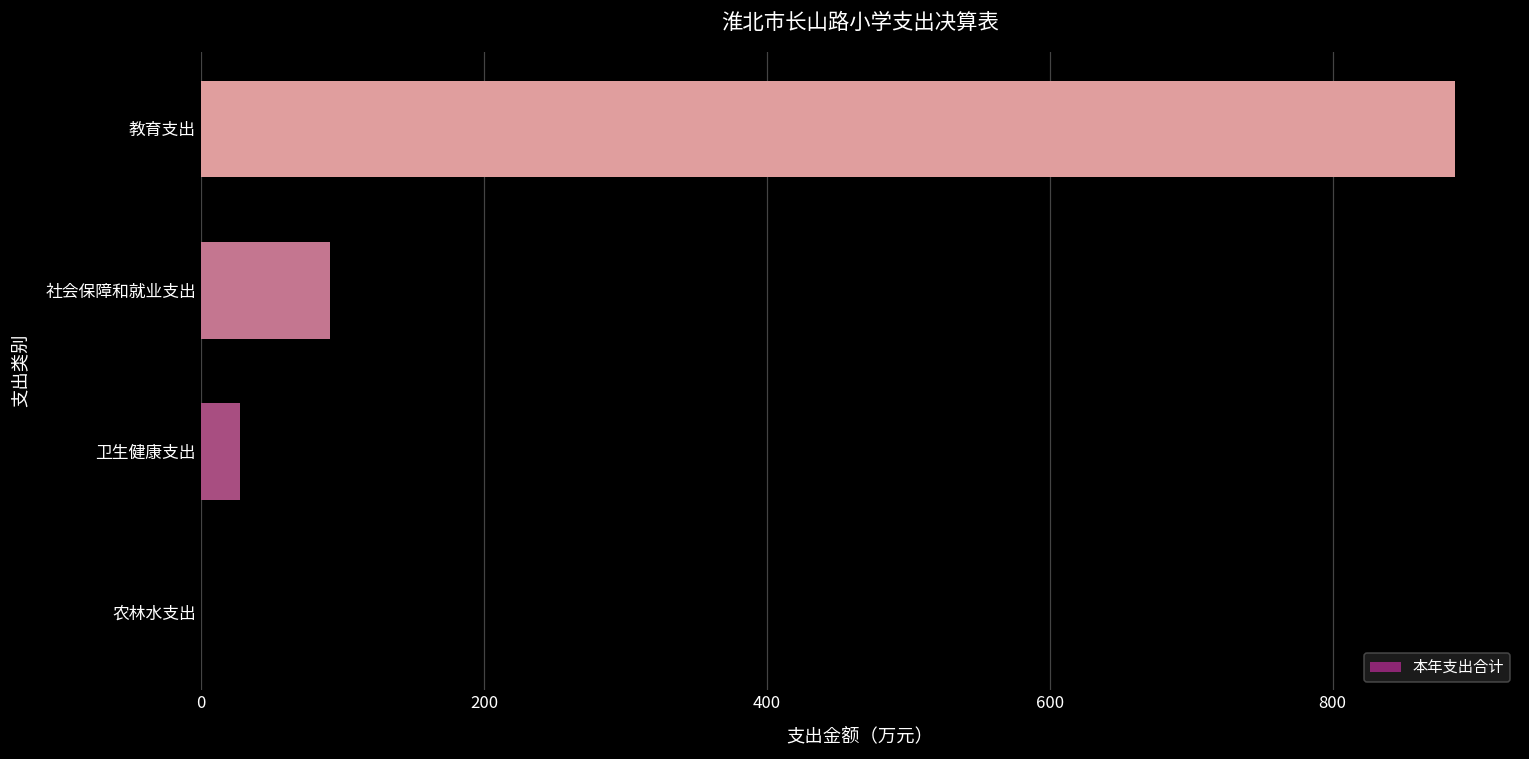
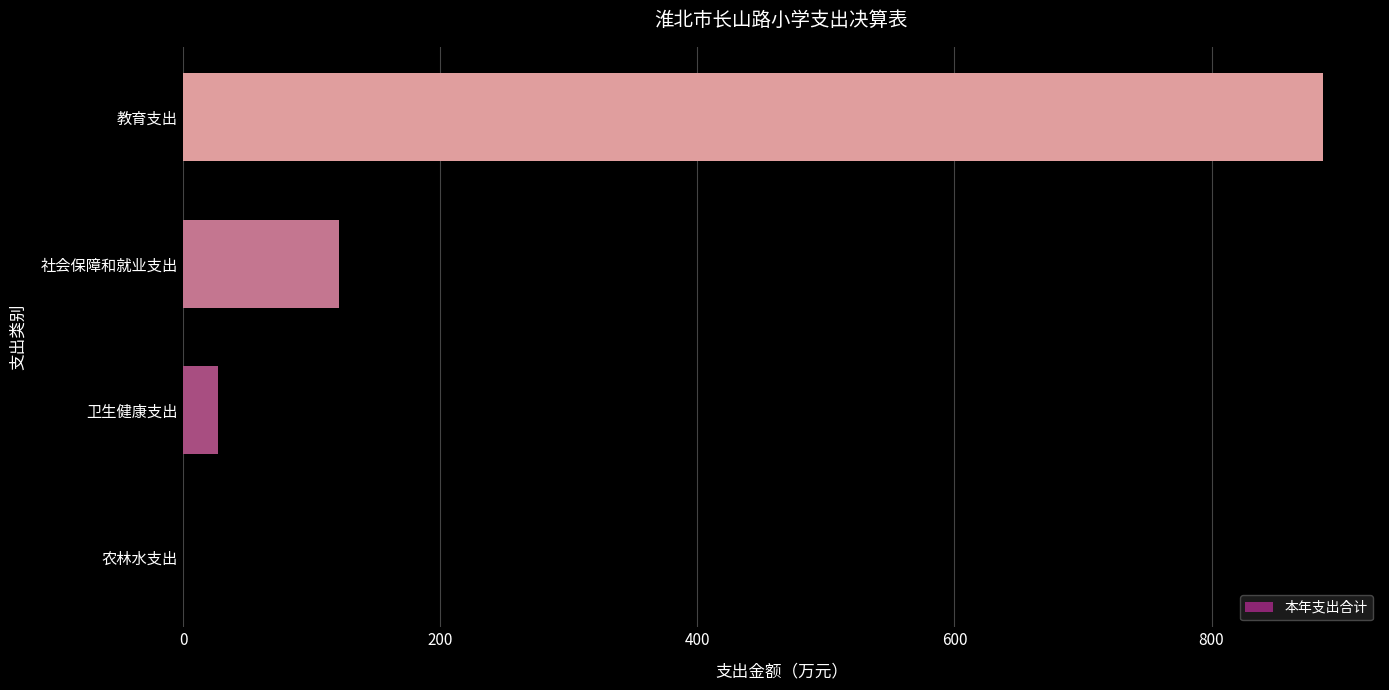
  {
    "教育支出": 887,
-   "社会保障和就业支出": 91,
+   "社会保障和就业支出": 121,
    "卫生健康支出": 27
  }
